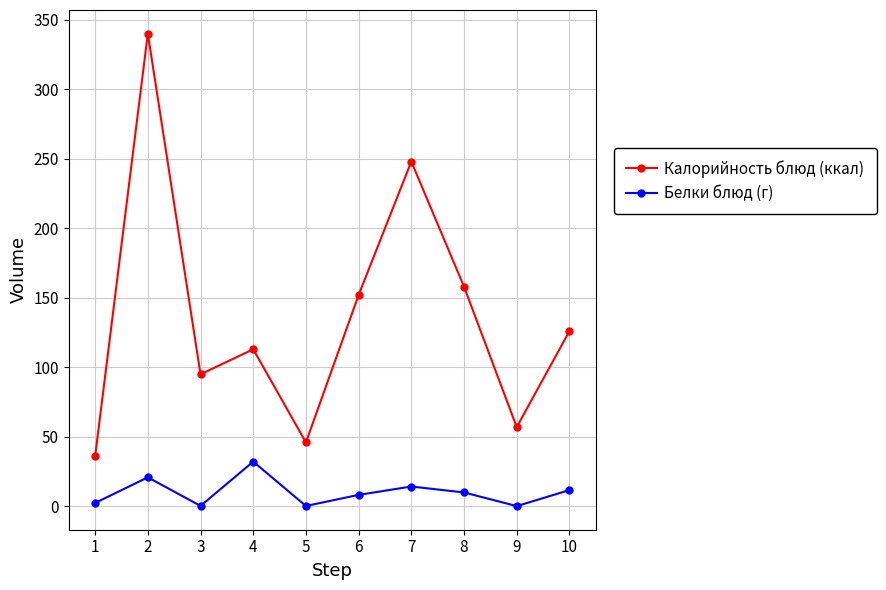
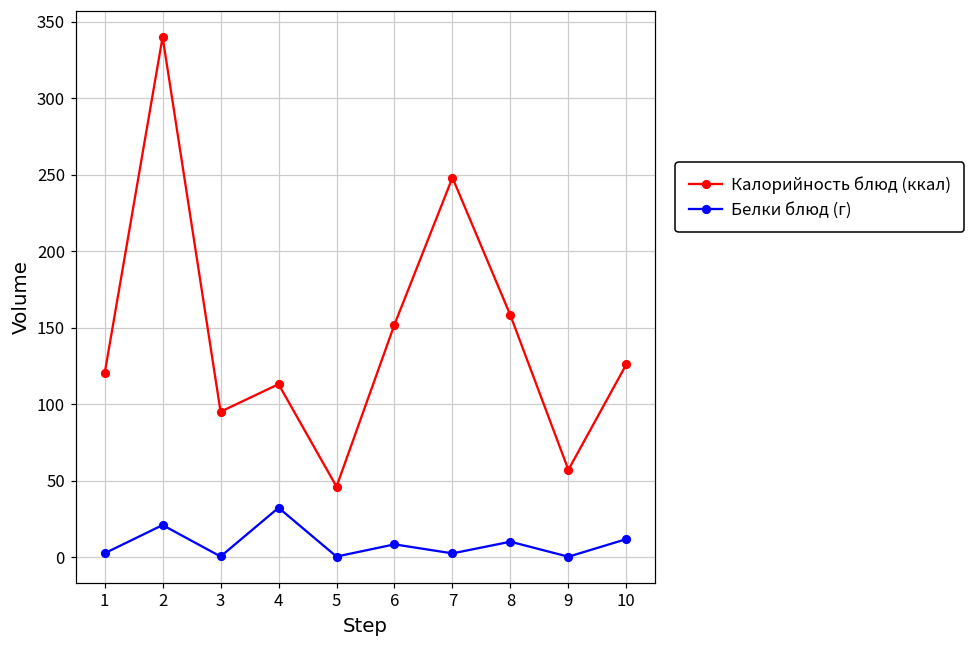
  {
    "Калорийность блюд (ккал)": {
-     "1": 36,
+     "1": 120,
      "2": 340,
      "3": 95,
      "4": 113,
      "5": 46,
      "6": 152,
      "7": 248,
      "8": 158,
      "9": 57,
      "10": 126
    },
    "Белки блюд (г)": {
      "1": 2,
      "2": 21,
      "3": 0,
      "4": 32,
      "5": 0,
      "6": 8,
-     "7": 14,
+     "7": 2,
      "8": 10,
      "9": 0,
      "10": 12
    }
  }
